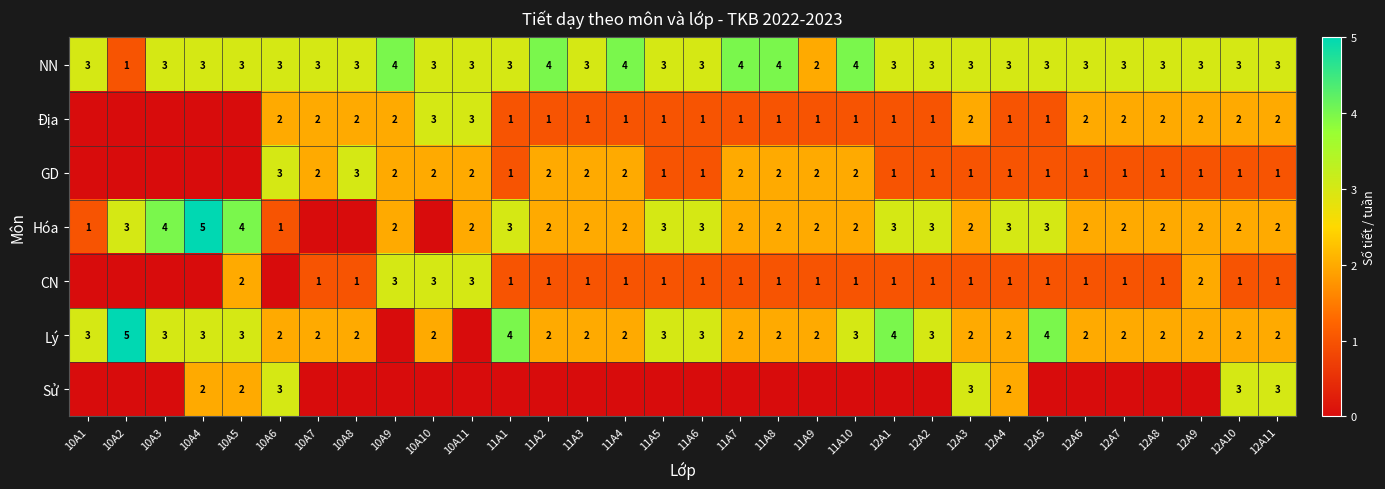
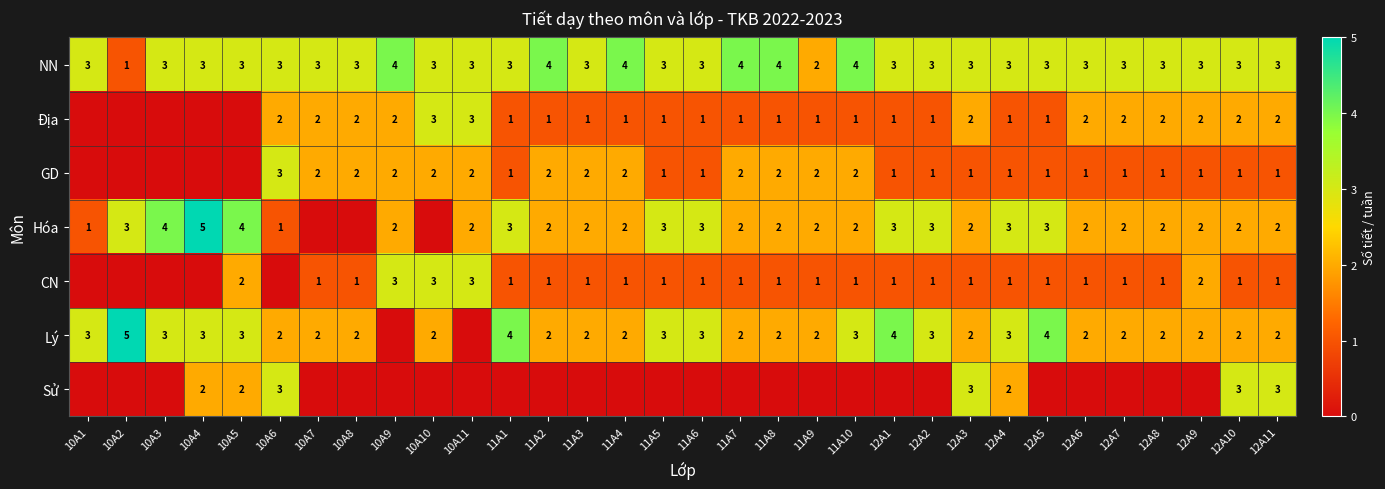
  {
    "NN": {
      "10A1": 3,
      "10A2": 1,
      "10A3": 3,
      "10A4": 3,
      "10A5": 3,
      "10A6": 3,
      "10A7": 3,
      "10A8": 3,
      "10A9": 4,
      "10A10": 3,
      "10A11": 3,
      "11A1": 3,
      "11A2": 4,
      "11A3": 3,
      "11A4": 4,
      "11A5": 3,
      "11A6": 3,
      "11A7": 4,
      "11A8": 4,
      "11A9": 2,
      "11A10": 4,
      "12A1": 3,
      "12A2": 3,
      "12A3": 3,
      "12A4": 3,
      "12A5": 3,
      "12A6": 3,
      "12A7": 3,
      "12A8": 3,
      "12A9": 3,
      "12A10": 3,
      "12A11": 3
    },
    "Địa": {
      "10A6": 2,
      "10A7": 2,
      "10A8": 2,
      "10A9": 2,
      "10A10": 3,
      "10A11": 3,
      "11A1": 1,
      "11A2": 1,
      "11A3": 1,
      "11A4": 1,
      "11A5": 1,
      "11A6": 1,
      "11A7": 1,
      "11A8": 1,
      "11A9": 1,
      "11A10": 1,
      "12A1": 1,
      "12A2": 1,
      "12A3": 2,
      "12A4": 1,
      "12A5": 1,
      "12A6": 2,
      "12A7": 2,
      "12A8": 2,
      "12A9": 2,
      "12A10": 2,
      "12A11": 2
    },
    "GD": {
      "10A6": 3,
      "10A7": 2,
-     "10A8": 3,
+     "10A8": 2,
      "10A9": 2,
      "10A10": 2,
      "10A11": 2,
      "11A1": 1,
      "11A2": 2,
      "11A3": 2,
      "11A4": 2,
      "11A5": 1,
      "11A6": 1,
      "11A7": 2,
      "11A8": 2,
      "11A9": 2,
      "11A10": 2,
      "12A1": 1,
      "12A2": 1,
      "12A3": 1,
      "12A4": 1,
      "12A5": 1,
      "12A6": 1,
      "12A7": 1,
      "12A8": 1,
      "12A9": 1,
      "12A10": 1,
      "12A11": 1
    },
    "Hóa": {
      "10A1": 1,
      "10A2": 3,
      "10A3": 4,
      "10A4": 5,
      "10A5": 4,
      "10A6": 1,
      "10A9": 2,
      "10A11": 2,
      "11A1": 3,
      "11A2": 2,
      "11A3": 2,
      "11A4": 2,
      "11A5": 3,
      "11A6": 3,
      "11A7": 2,
      "11A8": 2,
      "11A9": 2,
      "11A10": 2,
      "12A1": 3,
      "12A2": 3,
      "12A3": 2,
      "12A4": 3,
      "12A5": 3,
      "12A6": 2,
      "12A7": 2,
      "12A8": 2,
      "12A9": 2,
      "12A10": 2,
      "12A11": 2
    },
    "CN": {
      "10A5": 2,
      "10A7": 1,
      "10A8": 1,
      "10A9": 3,
      "10A10": 3,
      "10A11": 3,
      "11A1": 1,
      "11A2": 1,
      "11A3": 1,
      "11A4": 1,
      "11A5": 1,
      "11A6": 1,
      "11A7": 1,
      "11A8": 1,
      "11A9": 1,
      "11A10": 1,
      "12A1": 1,
      "12A2": 1,
      "12A3": 1,
      "12A4": 1,
      "12A5": 1,
      "12A6": 1,
      "12A7": 1,
      "12A8": 1,
      "12A9": 2,
      "12A10": 1,
      "12A11": 1
    },
    "Lý": {
      "10A1": 3,
      "10A2": 5,
      "10A3": 3,
      "10A4": 3,
      "10A5": 3,
      "10A6": 2,
      "10A7": 2,
      "10A8": 2,
      "10A10": 2,
      "11A1": 4,
      "11A2": 2,
      "11A3": 2,
      "11A4": 2,
      "11A5": 3,
      "11A6": 3,
      "11A7": 2,
      "11A8": 2,
      "11A9": 2,
      "11A10": 3,
      "12A1": 4,
      "12A2": 3,
      "12A3": 2,
-     "12A4": 2,
+     "12A4": 3,
      "12A5": 4,
      "12A6": 2,
      "12A7": 2,
      "12A8": 2,
      "12A9": 2,
      "12A10": 2,
      "12A11": 2
    },
    "Sử": {
      "10A4": 2,
      "10A5": 2,
      "10A6": 3,
      "12A3": 3,
      "12A4": 2,
      "12A10": 3,
      "12A11": 3
    }
  }
